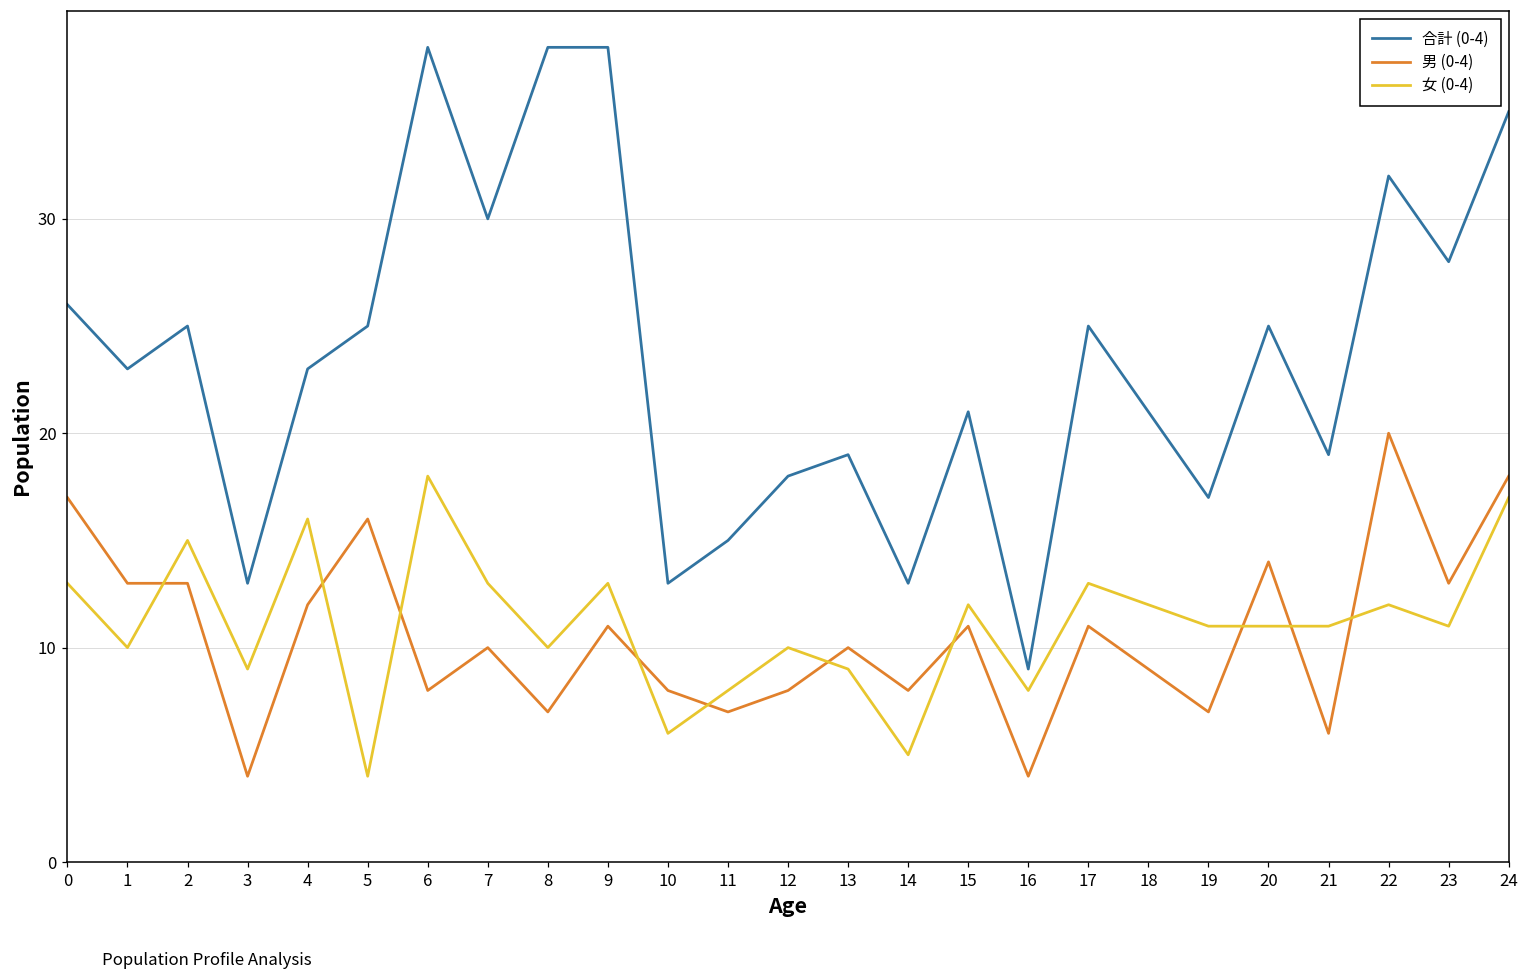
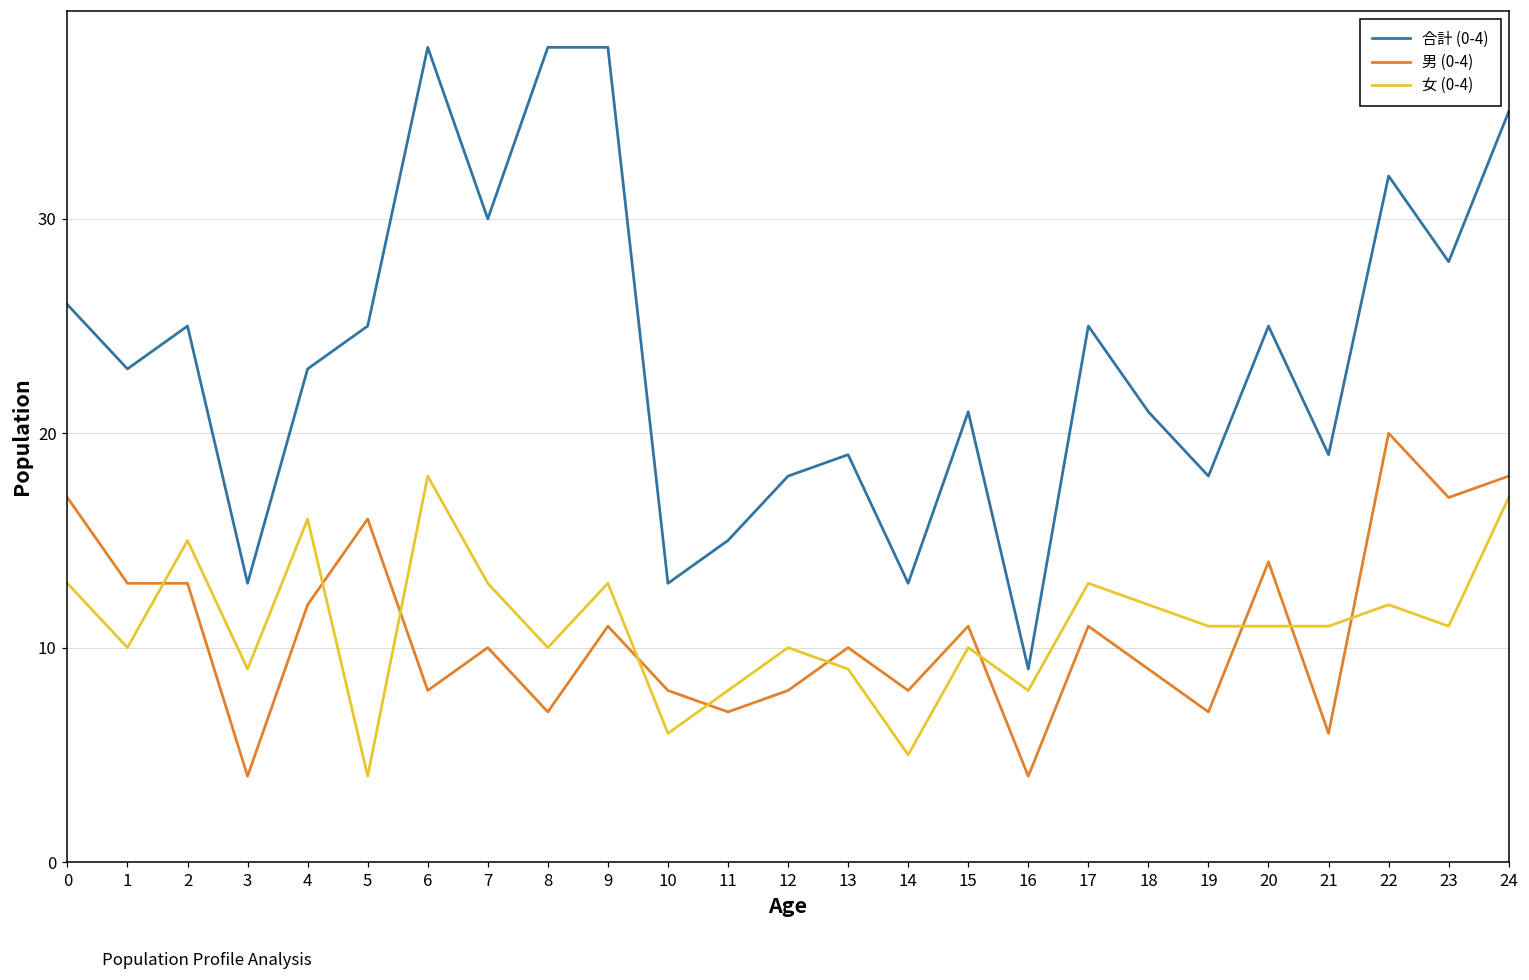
  {
    "合計 (0-4)": {
      "0": 26,
      "1": 23,
      "2": 25,
      "3": 13,
      "4": 23,
      "5": 25,
      "6": 38,
      "7": 30,
      "8": 38,
      "9": 38,
      "10": 13,
      "11": 15,
      "12": 18,
      "13": 19,
      "14": 13,
      "15": 21,
      "16": 9,
      "17": 25,
      "18": 21,
-     "19": 17,
+     "19": 18,
      "20": 25,
      "21": 19,
      "22": 32,
      "23": 28,
      "24": 35
    },
    "男 (0-4)": {
      "0": 17,
      "1": 13,
      "2": 13,
      "3": 4,
      "4": 12,
      "5": 16,
      "6": 8,
      "7": 10,
      "8": 7,
      "9": 11,
      "10": 8,
      "11": 7,
      "12": 8,
      "13": 10,
      "14": 8,
      "15": 11,
      "16": 4,
      "17": 11,
      "18": 9,
      "19": 7,
      "20": 14,
      "21": 6,
      "22": 20,
-     "23": 13,
+     "23": 17,
      "24": 18
    },
    "女 (0-4)": {
      "0": 13,
      "1": 10,
      "2": 15,
      "3": 9,
      "4": 16,
      "5": 4,
      "6": 18,
      "7": 13,
      "8": 10,
      "9": 13,
      "10": 6,
      "11": 8,
      "12": 10,
      "13": 9,
      "14": 5,
-     "15": 12,
+     "15": 10,
      "16": 8,
      "17": 13,
      "18": 12,
      "19": 11,
      "20": 11,
      "21": 11,
      "22": 12,
      "23": 11,
      "24": 17
    }
  }
